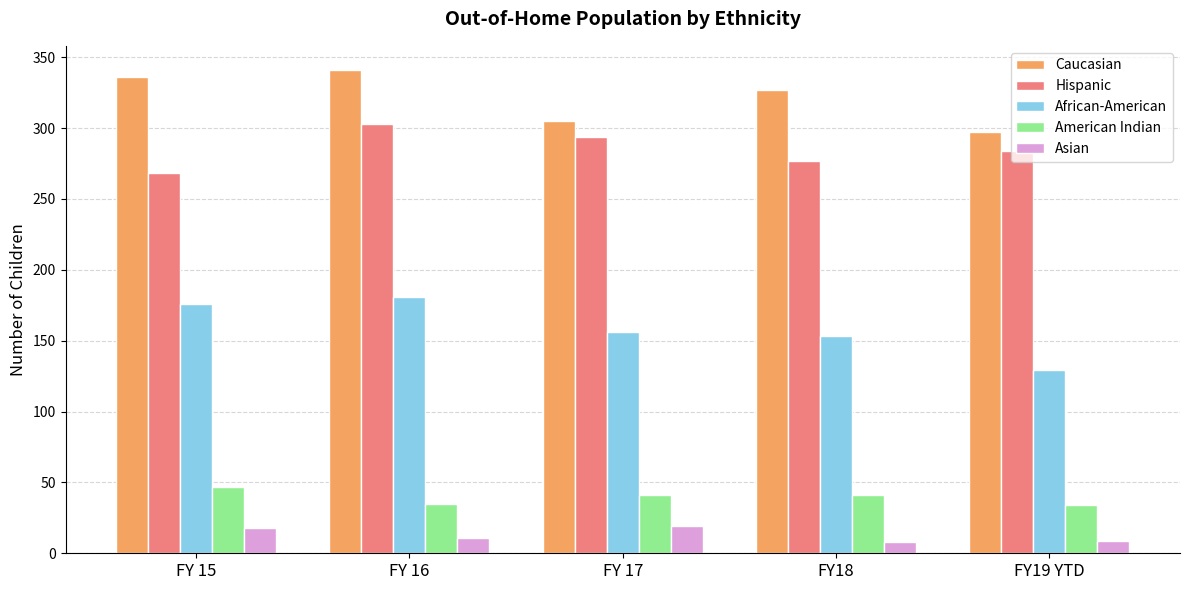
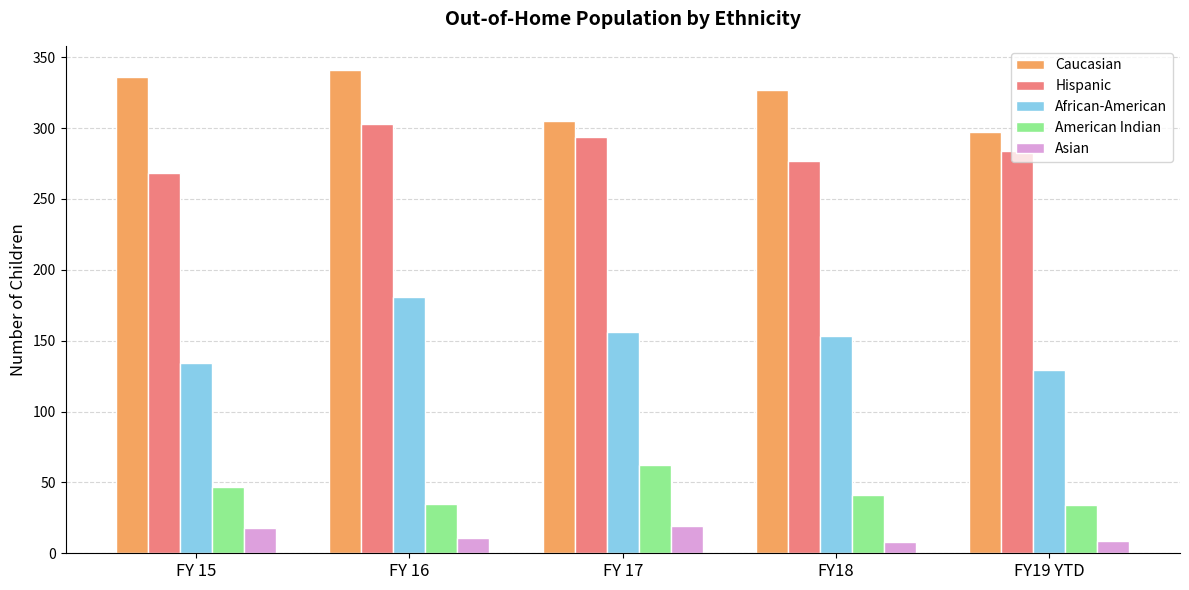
  {
    "African-American": {
-     "FY 15": 176,
+     "FY 15": 134,
      "FY 16": 181,
      "FY 17": 156,
      "FY18": 153,
      "FY19 YTD": 129
    },
    "American Indian": {
      "FY 15": 47,
      "FY 16": 35,
-     "FY 17": 41,
+     "FY 17": 62,
      "FY18": 41,
      "FY19 YTD": 34
    },
    "Asian": {
      "FY 15": 18,
      "FY 16": 11,
      "FY 17": 19,
      "FY18": 8,
      "FY19 YTD": 9
    }
  }
